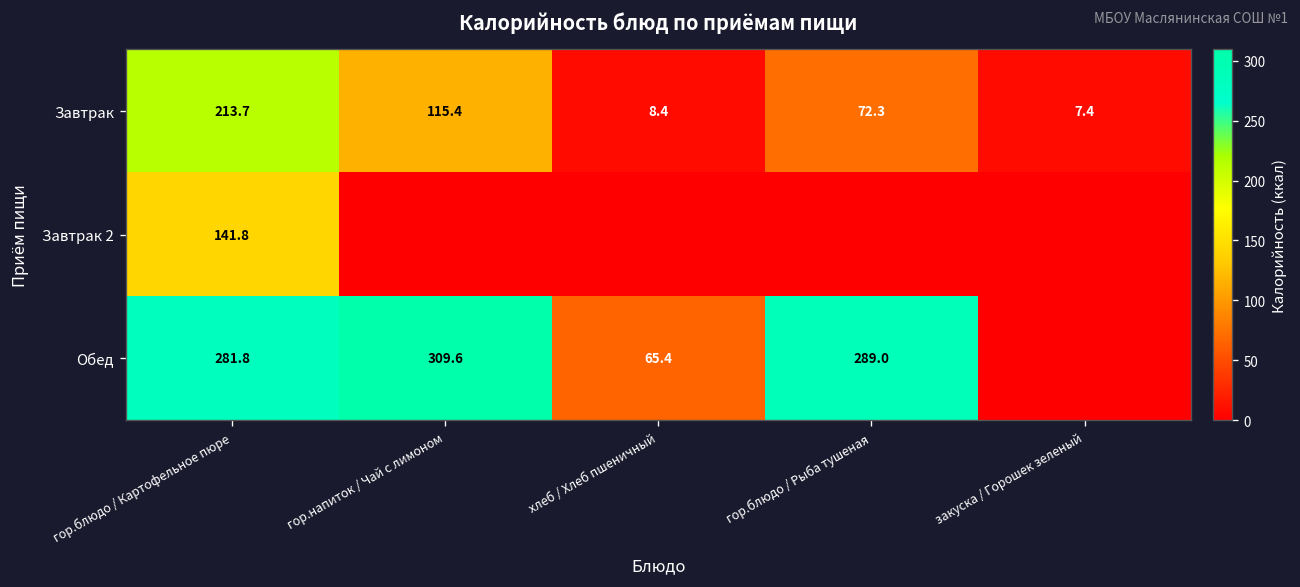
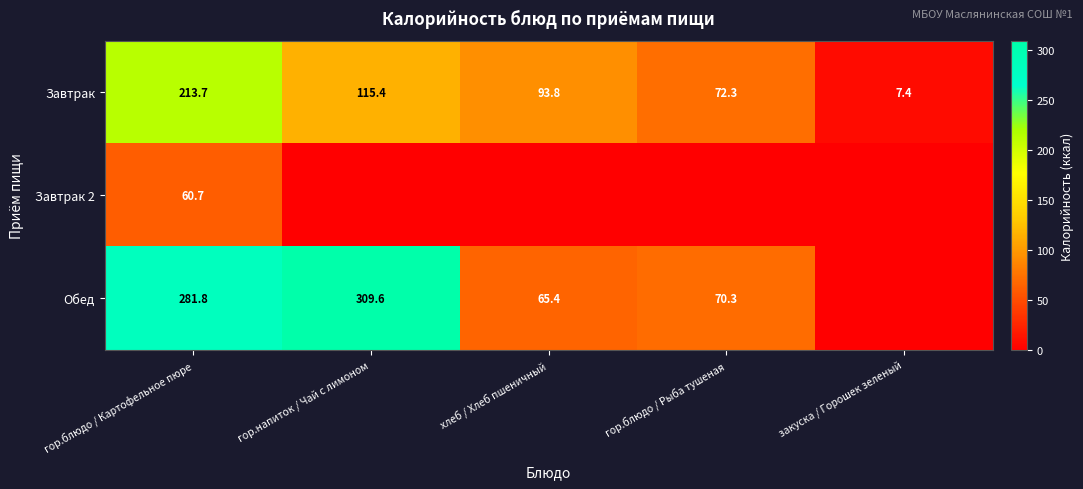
  {
    "Завтрак": {
      "гор.блюдо / Картофельное пюре": 213.7,
      "гор.напиток / Чай с лимоном": 115.4,
-     "хлеб / Хлеб пшеничный": 8.4,
+     "хлеб / Хлеб пшеничный": 93.8,
      "гор.блюдо / Рыба тушеная": 72.3,
      "закуска / Горошек зеленый": 7.4
    },
    "Завтрак 2": {
-     "гор.блюдо / Картофельное пюре": 141.8
+     "гор.блюдо / Картофельное пюре": 60.7
    },
    "Обед": {
      "гор.блюдо / Картофельное пюре": 281.8,
      "гор.напиток / Чай с лимоном": 309.6,
      "хлеб / Хлеб пшеничный": 65.4,
-     "гор.блюдо / Рыба тушеная": 289.0
+     "гор.блюдо / Рыба тушеная": 70.3
    }
  }
